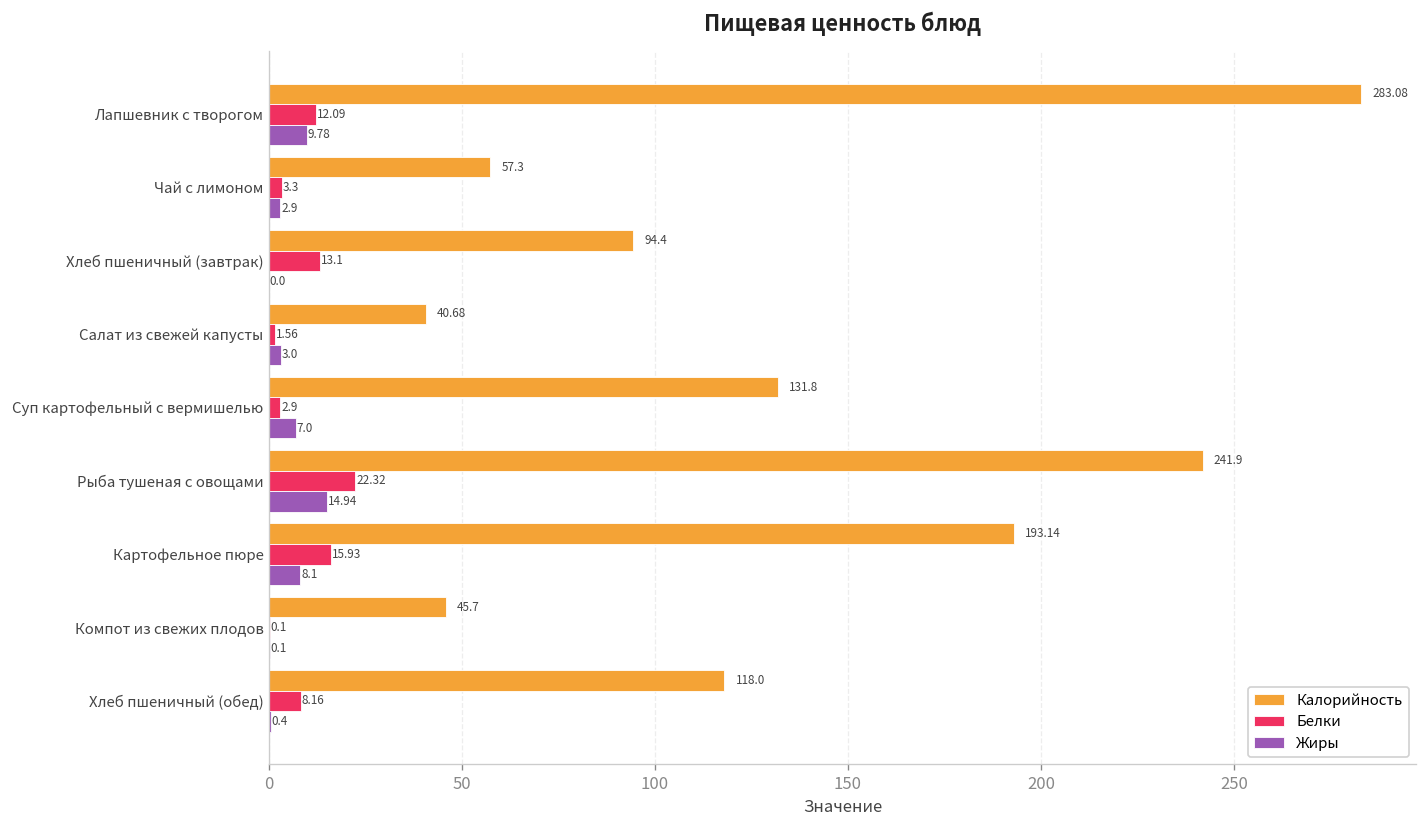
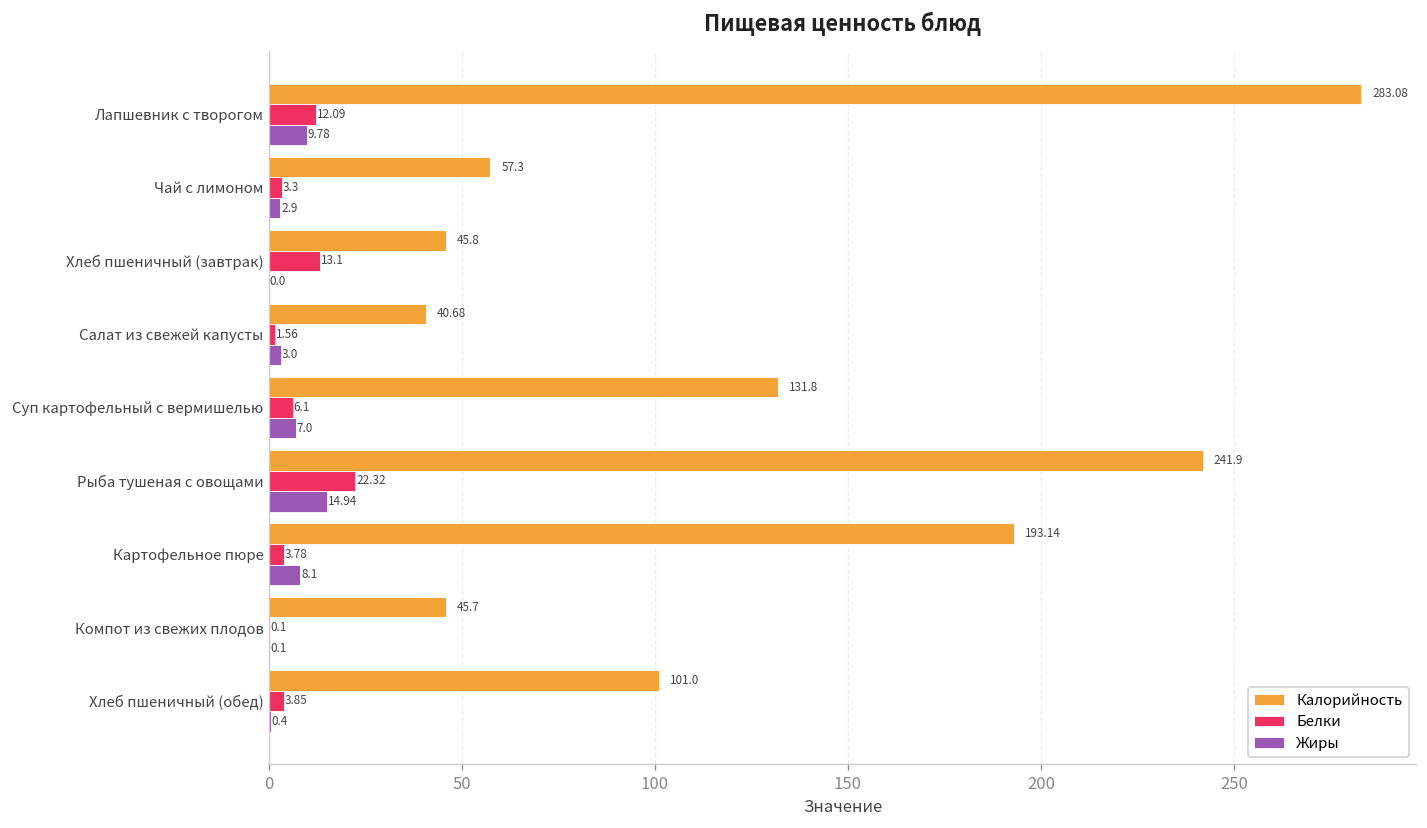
  {
    "Калорийность": {
      "Лапшевник с творогом": 283.08,
      "Чай с лимоном": 57.3,
-     "Хлеб пшеничный (завтрак)": 94.4,
+     "Хлеб пшеничный (завтрак)": 45.8,
      "Салат из свежей капусты": 40.68,
      "Суп картофельный с вермишелью": 131.8,
      "Рыба тушеная с овощами": 241.9,
      "Картофельное пюре": 193.14,
      "Компот из свежих плодов": 45.7,
-     "Хлеб пшеничный (обед)": 118.0
+     "Хлеб пшеничный (обед)": 101.0
    },
    "Белки": {
      "Лапшевник с творогом": 12.09,
      "Чай с лимоном": 3.3,
      "Хлеб пшеничный (завтрак)": 13.1,
      "Салат из свежей капусты": 1.56,
-     "Суп картофельный с вермишелью": 2.9,
+     "Суп картофельный с вермишелью": 6.1,
      "Рыба тушеная с овощами": 22.32,
-     "Картофельное пюре": 15.93,
+     "Картофельное пюре": 3.78,
      "Компот из свежих плодов": 0.1,
-     "Хлеб пшеничный (обед)": 8.16
+     "Хлеб пшеничный (обед)": 3.85
    },
    "Жиры": {
      "Лапшевник с творогом": 9.78,
      "Чай с лимоном": 2.9,
      "Хлеб пшеничный (завтрак)": 0.0,
      "Салат из свежей капусты": 3.0,
      "Суп картофельный с вермишелью": 7.0,
      "Рыба тушеная с овощами": 14.94,
      "Картофельное пюре": 8.1,
      "Компот из свежих плодов": 0.1,
      "Хлеб пшеничный (обед)": 0.4
    }
  }
